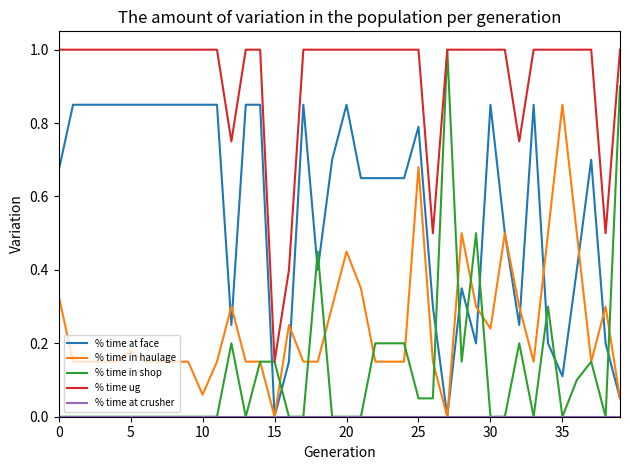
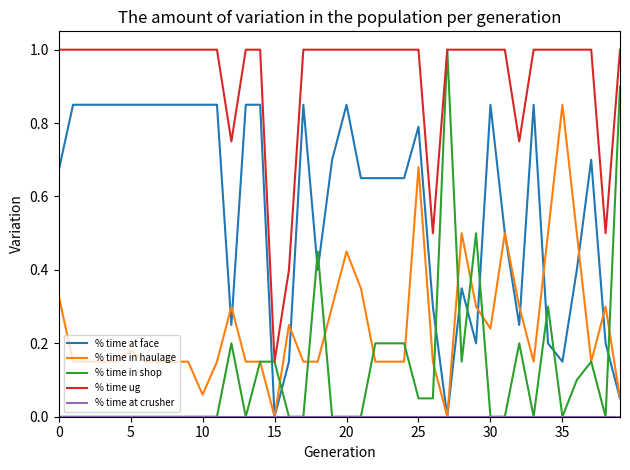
  {
    "% time at face": {
      "0": 0.67,
      "5": 0.85,
      "10": 0.85,
      "20": 0.85,
      "25": 0.79,
      "30": 0.85,
-     "35": 0.11
+     "35": 0.15
    },
    "% time in haulage": {
      "0": 0.33,
      "10": 0.06,
      "20": 0.45,
      "25": 0.68,
      "30": 0.24,
      "35": 0.85
    },
    "% time in shop": {
      "25": 0.05
    },
    "% time ug": {
      "0": 1.00,
      "5": 1.00,
      "10": 1.00,
      "20": 1.00,
      "25": 1.00,
      "30": 1.00,
      "35": 1.00
    },
    "% time at crusher": {
      "25": 0.00
    }
  }
